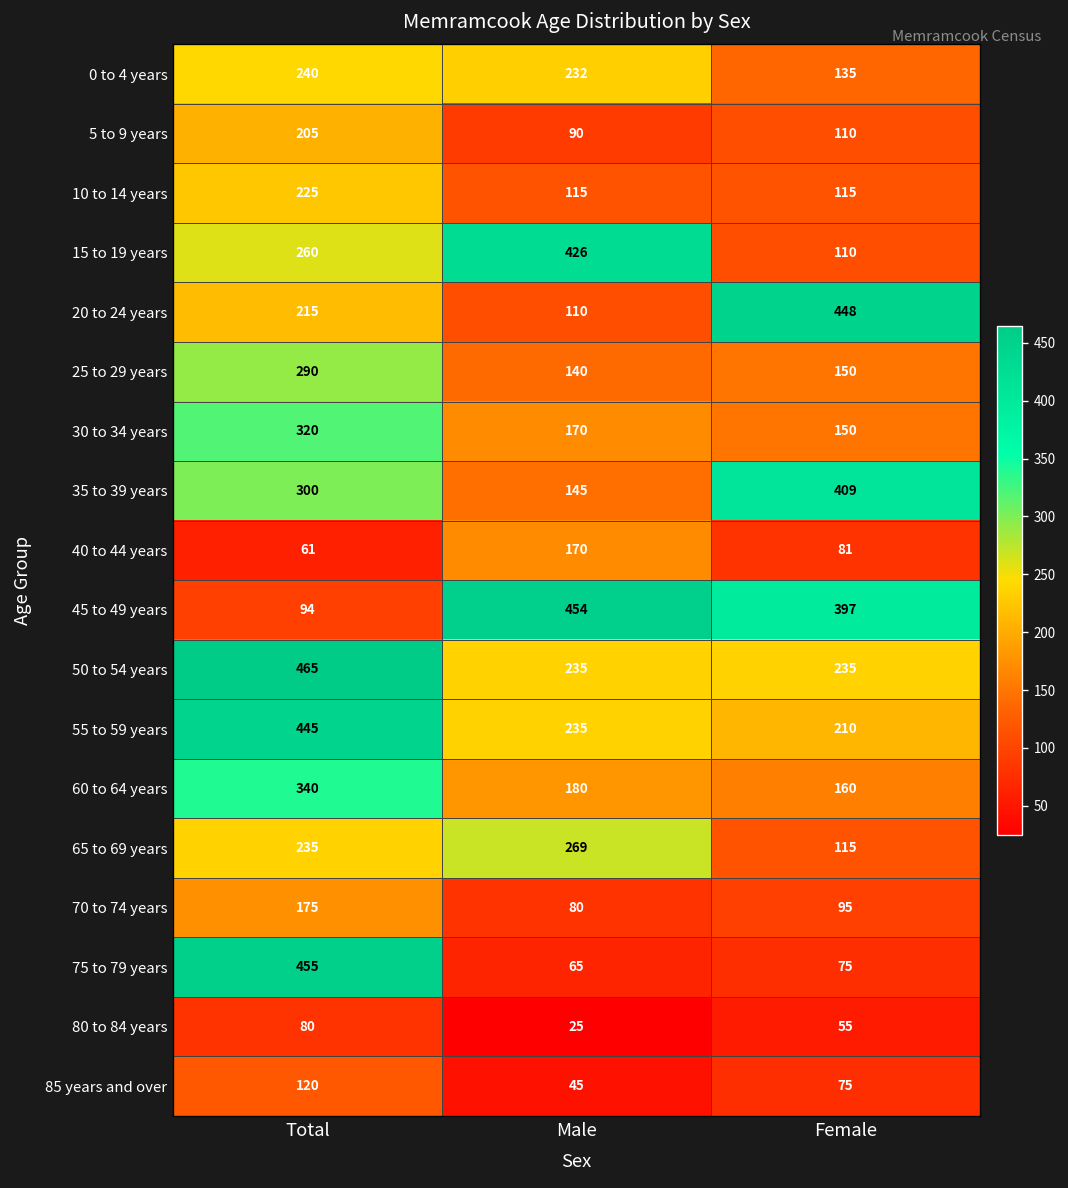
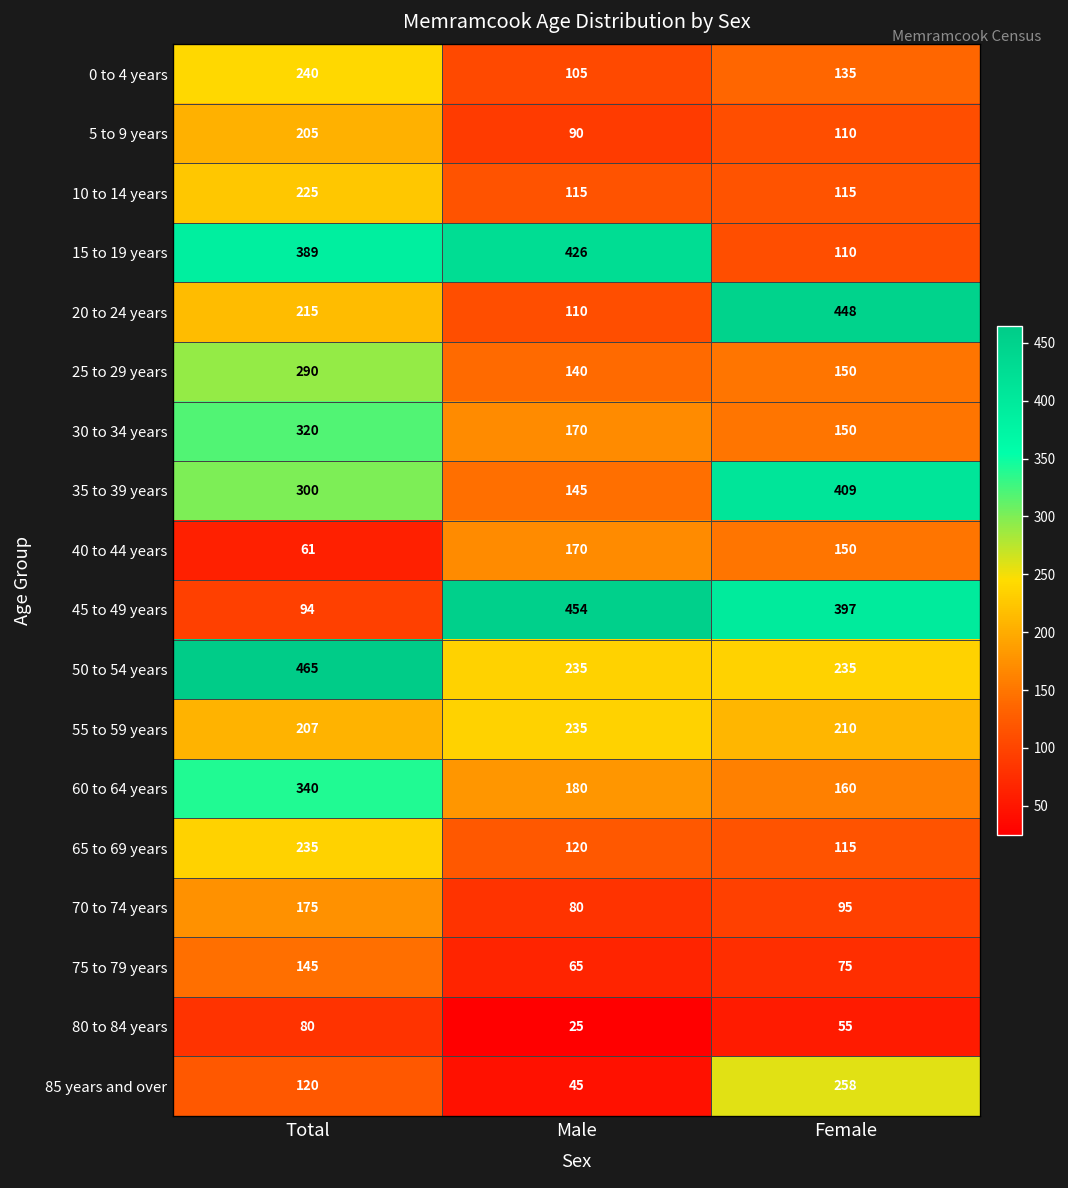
  {
    "0 to 4 years": {
      "Total": 240,
-     "Male": 232,
+     "Male": 105,
      "Female": 135
    },
    "5 to 9 years": {
      "Total": 205,
      "Male": 90,
      "Female": 110
    },
    "10 to 14 years": {
      "Total": 225,
      "Male": 115,
      "Female": 115
    },
    "15 to 19 years": {
-     "Total": 260,
+     "Total": 389,
      "Male": 426,
      "Female": 110
    },
    "20 to 24 years": {
      "Total": 215,
      "Male": 110,
      "Female": 448
    },
    "25 to 29 years": {
      "Total": 290,
      "Male": 140,
      "Female": 150
    },
    "30 to 34 years": {
      "Total": 320,
      "Male": 170,
      "Female": 150
    },
    "35 to 39 years": {
      "Total": 300,
      "Male": 145,
      "Female": 409
    },
    "40 to 44 years": {
      "Total": 61,
      "Male": 170,
-     "Female": 81
+     "Female": 150
    },
    "45 to 49 years": {
      "Total": 94,
      "Male": 454,
      "Female": 397
    },
    "50 to 54 years": {
      "Total": 465,
      "Male": 235,
      "Female": 235
    },
    "55 to 59 years": {
-     "Total": 445,
+     "Total": 207,
      "Male": 235,
      "Female": 210
    },
    "60 to 64 years": {
      "Total": 340,
      "Male": 180,
      "Female": 160
    },
    "65 to 69 years": {
      "Total": 235,
-     "Male": 269,
+     "Male": 120,
      "Female": 115
    },
    "70 to 74 years": {
      "Total": 175,
      "Male": 80,
      "Female": 95
    },
    "75 to 79 years": {
-     "Total": 455,
+     "Total": 145,
      "Male": 65,
      "Female": 75
    },
    "80 to 84 years": {
      "Total": 80,
      "Male": 25,
      "Female": 55
    },
    "85 years and over": {
      "Total": 120,
      "Male": 45,
-     "Female": 75
+     "Female": 258
    }
  }
